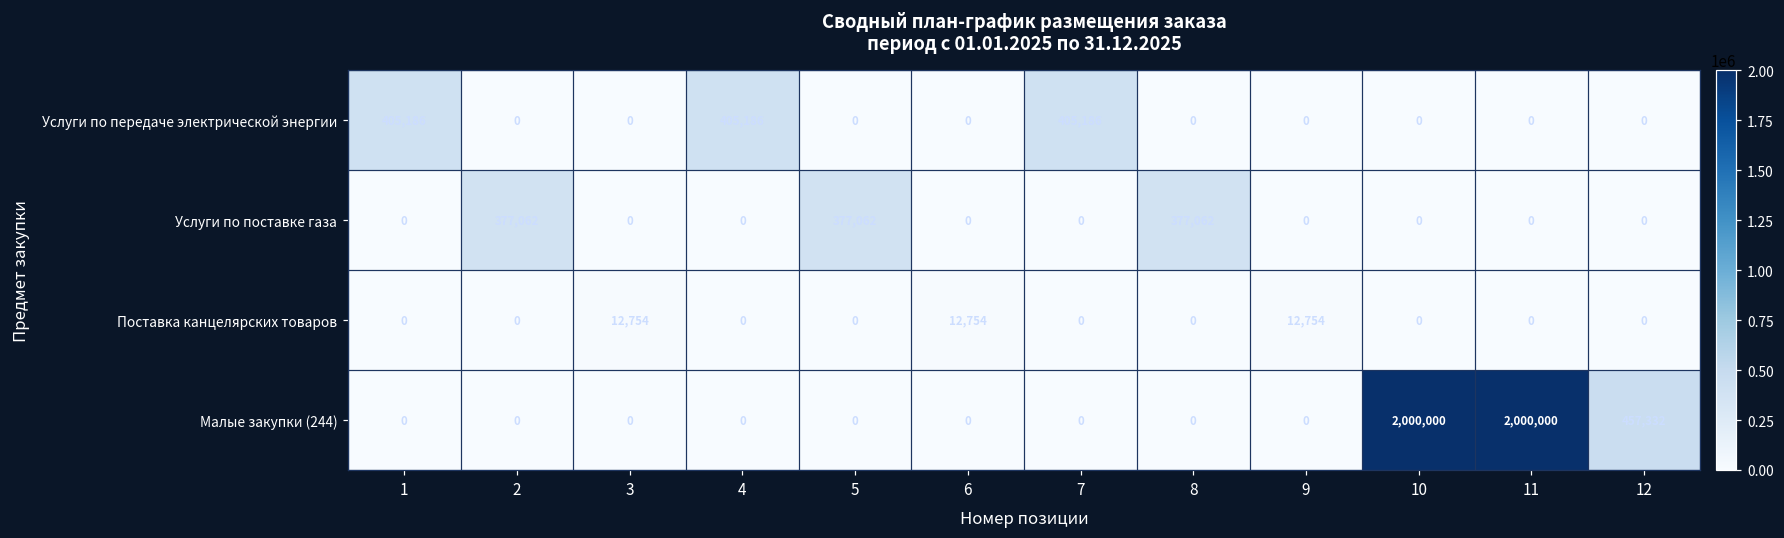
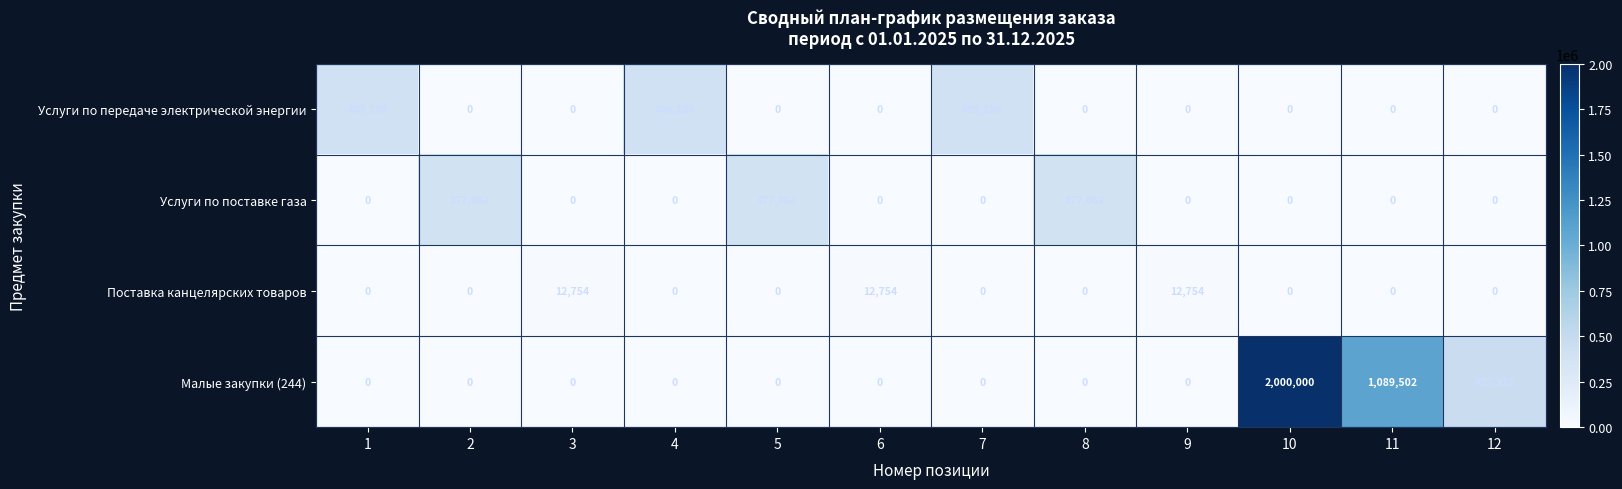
  {
    "Малые закупки (244)": {
      "10": "2,000,000",
-     "11": "2,000,000"
+     "11": "1,089,502"
    }
  }
